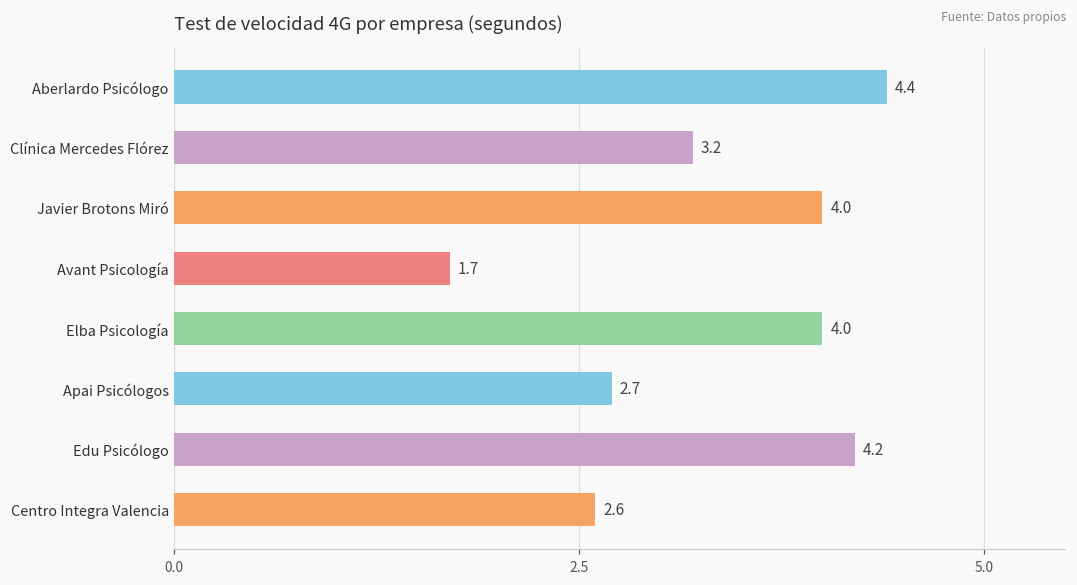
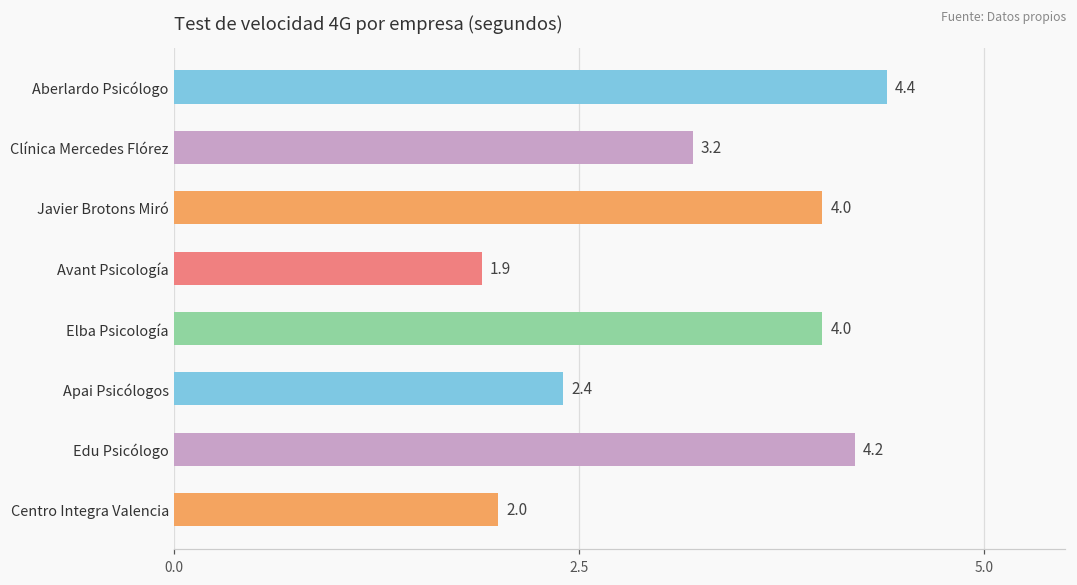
  {
    "Aberlardo Psicólogo": 4.4,
    "Clínica Mercedes Flórez": 3.2,
    "Javier Brotons Miró": 4.0,
-   "Avant Psicología": 1.7,
+   "Avant Psicología": 1.9,
    "Elba Psicología": 4.0,
-   "Apai Psicólogos": 2.7,
+   "Apai Psicólogos": 2.4,
    "Edu Psicólogo": 4.2,
-   "Centro Integra Valencia": 2.6
+   "Centro Integra Valencia": 2.0
  }
